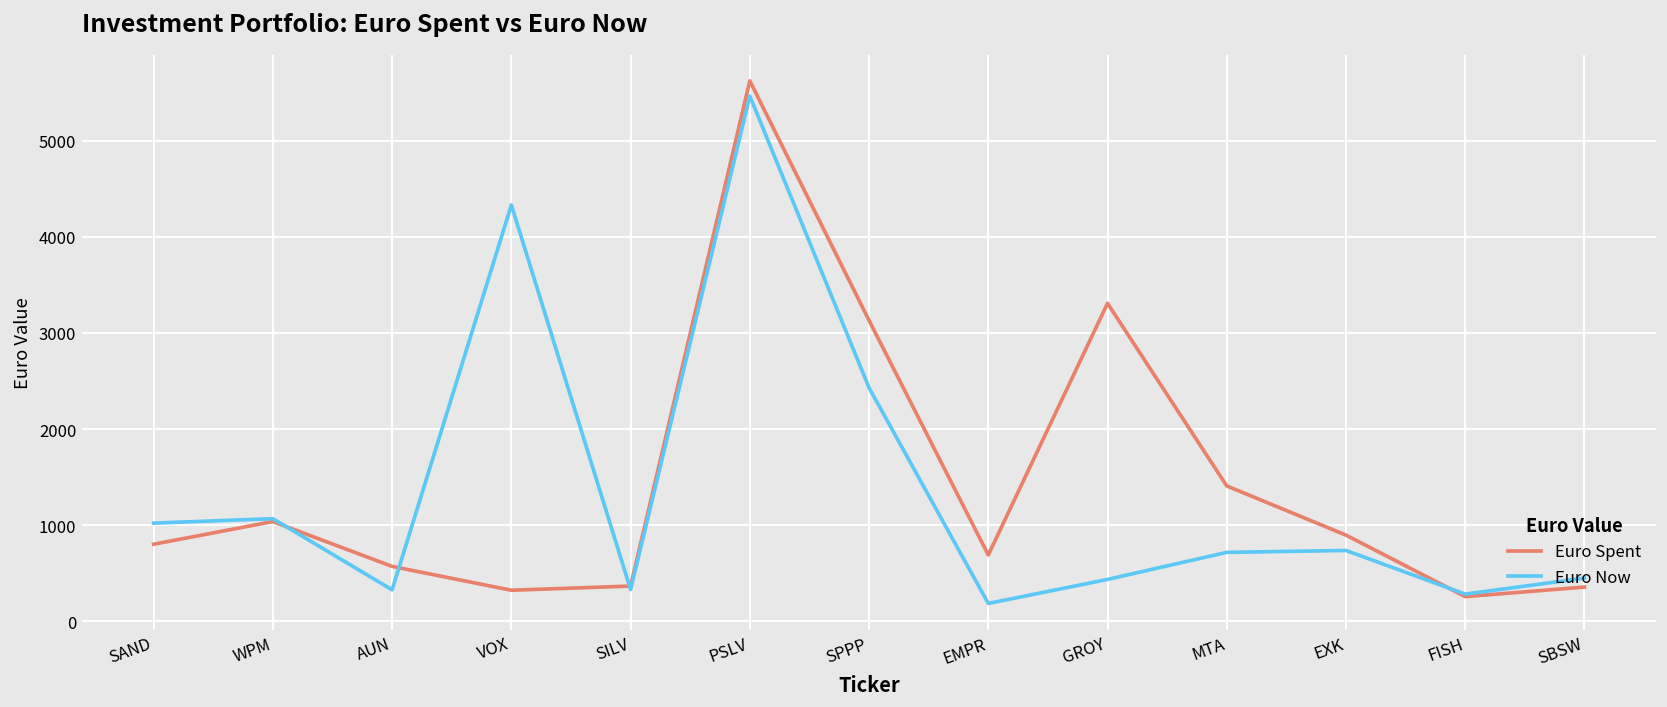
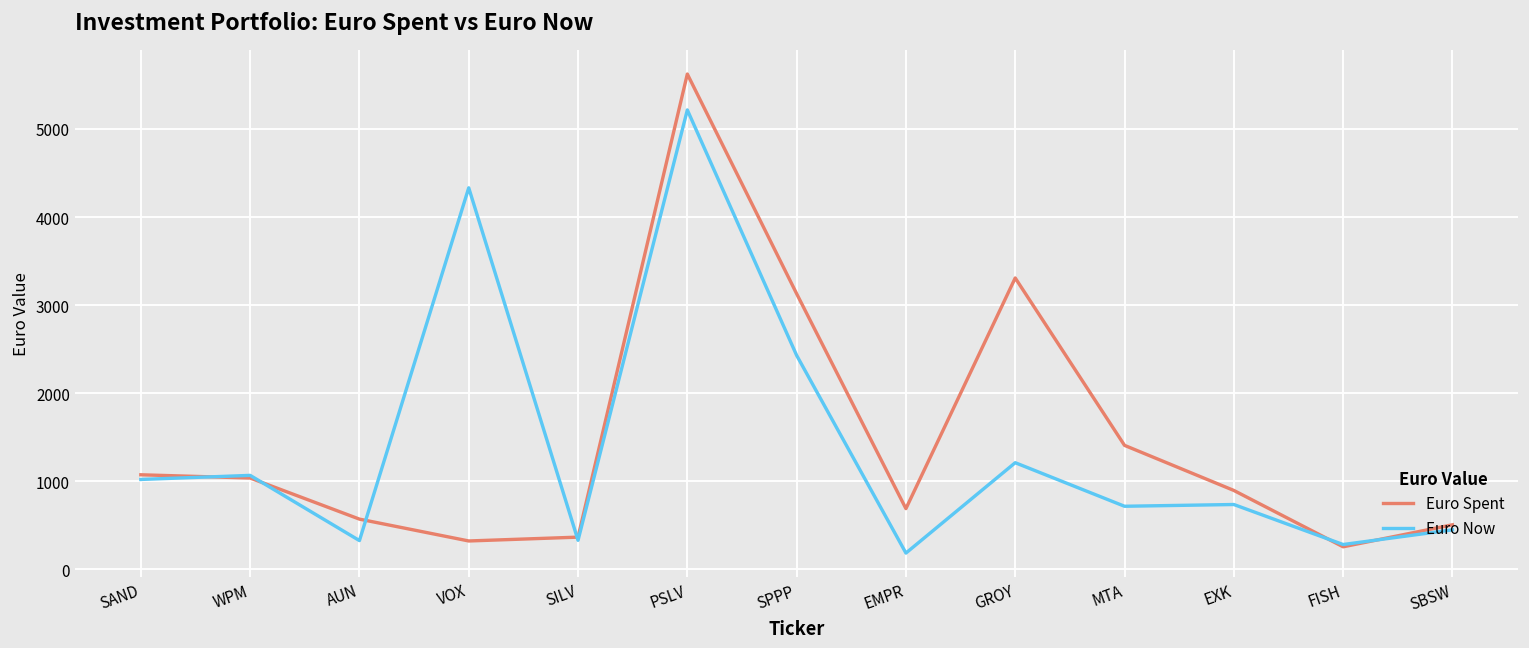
  {
    "Euro Spent": {
-     "SAND": 800,
+     "SAND": 1100,
      "AUN": 600,
      "VOX": 300,
      "SILV": 400,
      "PSLV": 5600,
      "SPPP": 3100,
      "EMPR": 700,
      "GROY": 3300,
      "MTA": 1400,
      "EXK": 900,
-     "SBSW": 400
+     "SBSW": 500
    },
    "Euro Now": {
      "SAND": 1000,
      "AUN": 300,
      "VOX": 4300,
      "SILV": 300,
-     "PSLV": 5500,
+     "PSLV": 5200,
      "SPPP": 2400,
      "EMPR": 200,
-     "GROY": 400,
+     "GROY": 1200,
      "MTA": 700,
      "EXK": 700,
      "SBSW": 400
    }
  }
